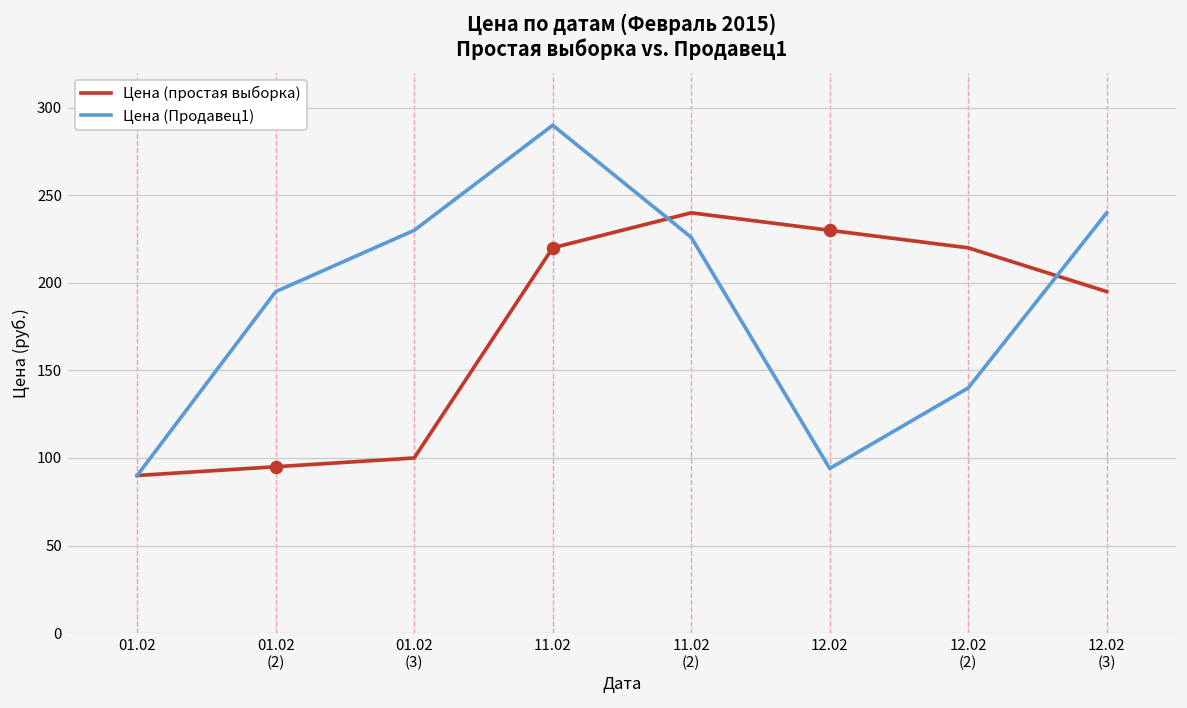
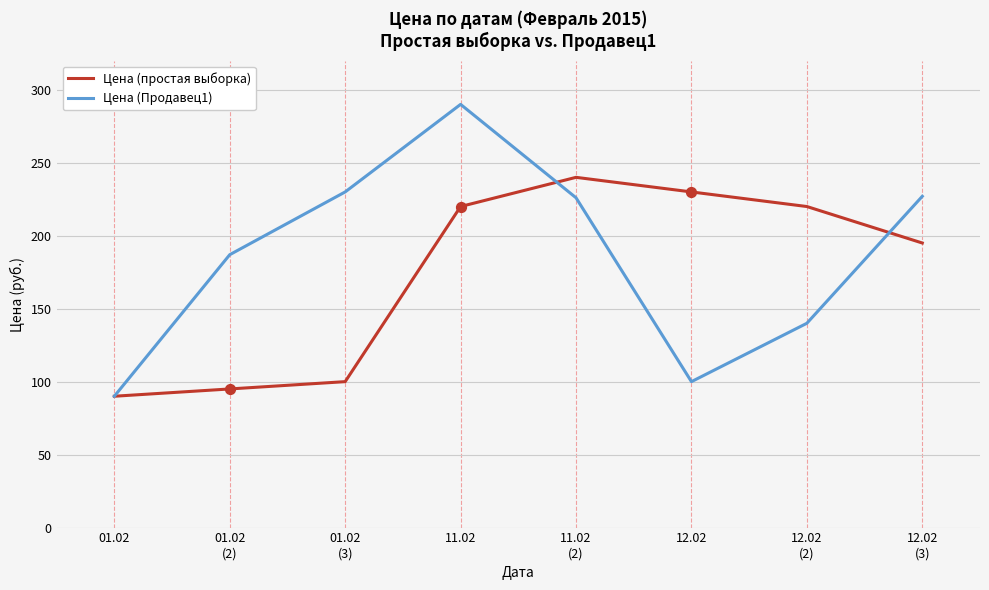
  {
    "Цена (Продавец1)": {
-     "01.02 (2)": 195,
+     "01.02 (2)": 187,
      "01.02 (3)": 230,
      "11.02": 290,
      "11.02 (2)": 226,
-     "12.02": 94,
+     "12.02": 100,
      "12.02 (2)": 140,
-     "12.02 (3)": 240
+     "12.02 (3)": 227
    }
  }
